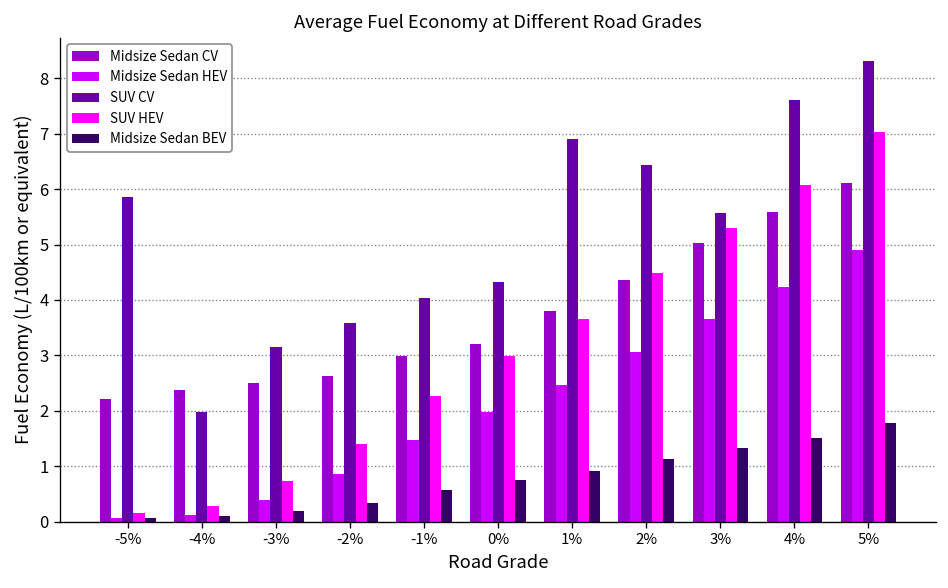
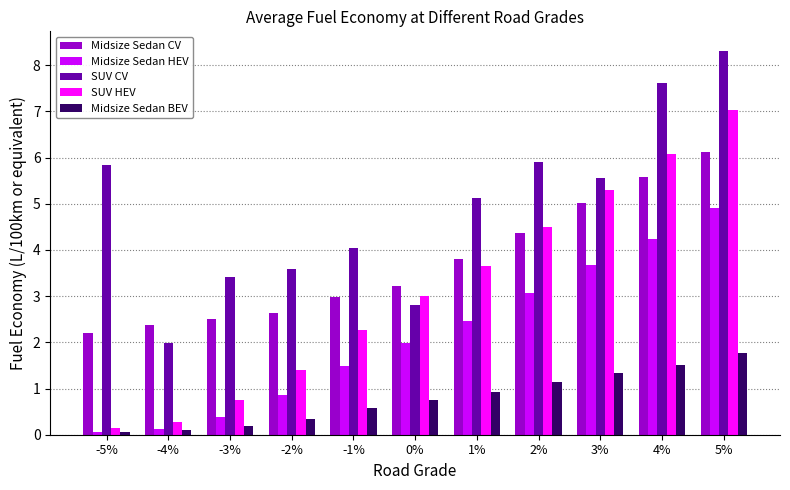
  {
    "Midsize Sedan CV": {
      "-5%": 2.2,
      "-4%": 2.4,
      "-3%": 2.5,
      "-2%": 2.6,
      "-1%": 3.0,
      "0%": 3.2,
      "1%": 3.8,
      "2%": 4.4,
      "3%": 5.0,
      "4%": 5.6,
      "5%": 6.1
    },
    "SUV CV": {
      "-5%": 5.8,
      "-4%": 2.0,
-     "-3%": 3.1,
+     "-3%": 3.4,
      "-2%": 3.6,
      "-1%": 4.0,
-     "0%": 4.3,
-     "1%": 6.9,
-     "2%": 6.4,
+     "0%": 2.8,
+     "1%": 5.1,
+     "2%": 5.9,
      "3%": 5.6,
      "4%": 7.6,
      "5%": 8.3
    },
    "Midsize Sedan BEV": {
      "-5%": 0.1,
      "-4%": 0.1,
      "-3%": 0.2,
      "-2%": 0.3,
      "-1%": 0.6,
      "0%": 0.8,
      "1%": 0.9,
      "2%": 1.1,
      "3%": 1.3,
      "4%": 1.5,
      "5%": 1.8
    }
  }
